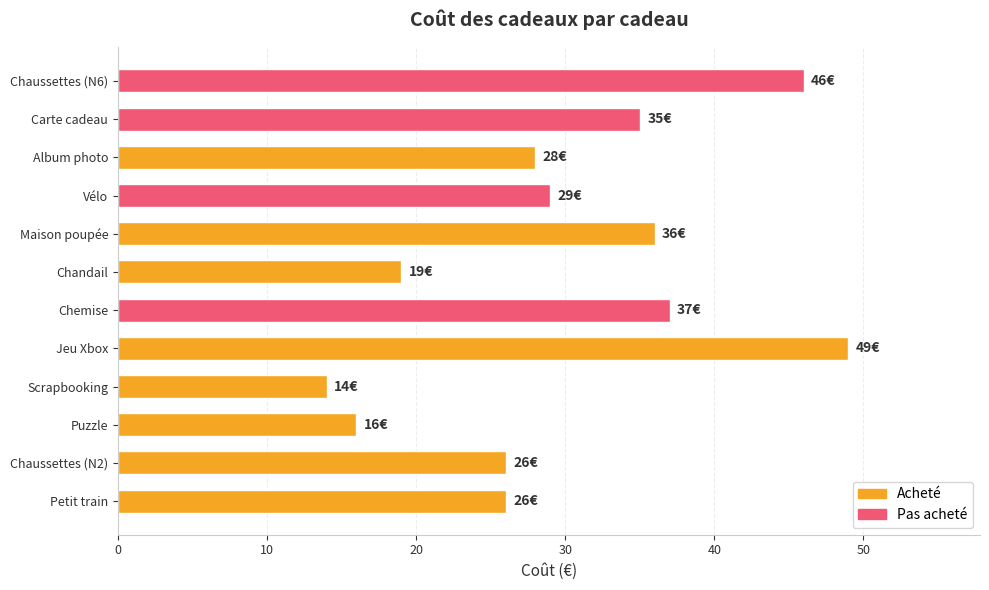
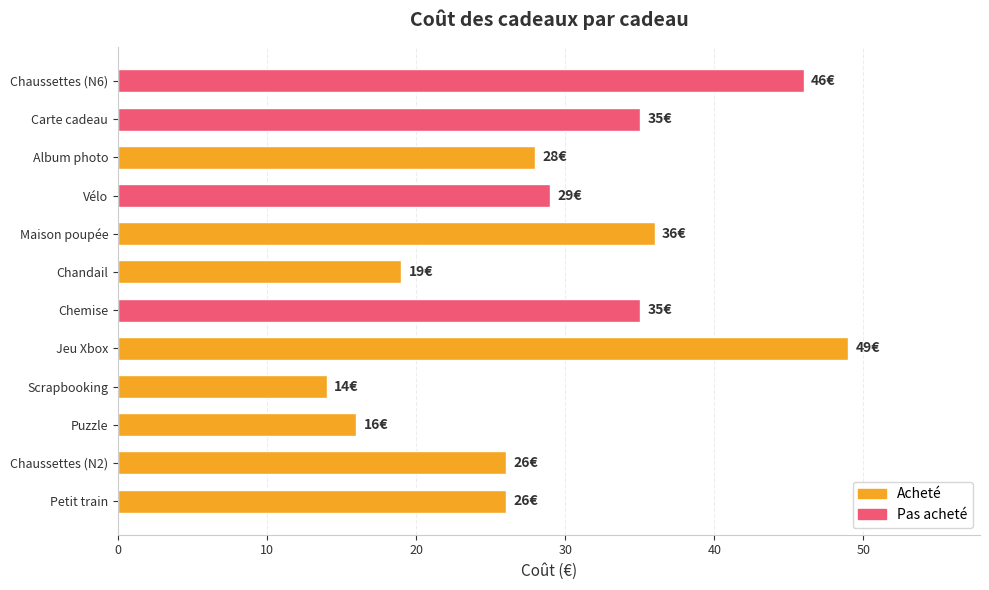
  {
    "Chaussettes (N6)": "46€",
    "Carte cadeau": "35€",
    "Album photo": "28€",
    "Vélo": "29€",
    "Maison poupée": "36€",
    "Chandail": "19€",
-   "Chemise": "37€",
+   "Chemise": "35€",
    "Jeu Xbox": "49€",
    "Scrapbooking": "14€",
    "Puzzle": "16€",
    "Chaussettes (N2)": "26€",
    "Petit train": "26€"
  }
